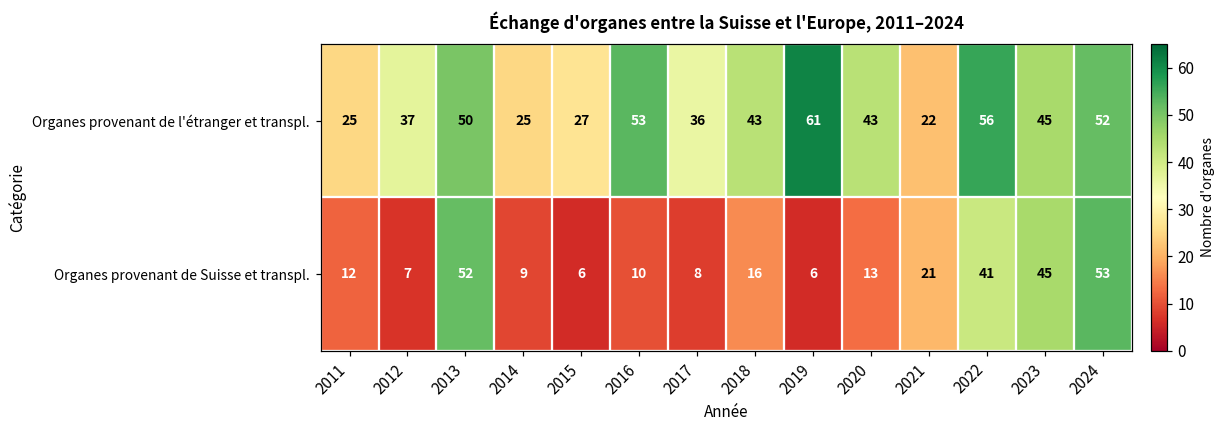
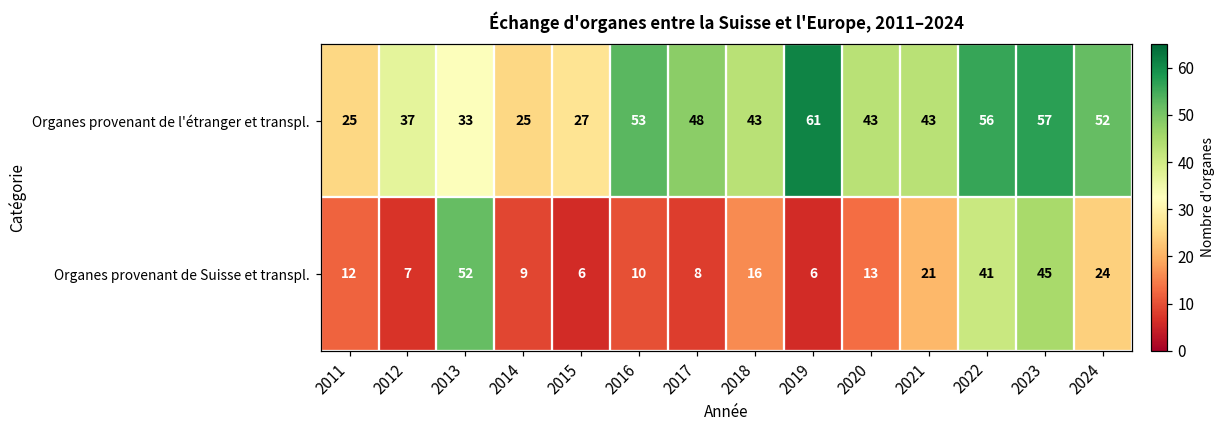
  {
    "Organes provenant de l'étranger et transpl.": {
      "2011": 25,
      "2012": 37,
-     "2013": 50,
+     "2013": 33,
      "2014": 25,
      "2015": 27,
      "2016": 53,
-     "2017": 36,
+     "2017": 48,
      "2018": 43,
      "2019": 61,
      "2020": 43,
-     "2021": 22,
+     "2021": 43,
      "2022": 56,
-     "2023": 45,
+     "2023": 57,
      "2024": 52
    },
    "Organes provenant de Suisse et transpl.": {
      "2011": 12,
      "2012": 7,
      "2013": 52,
      "2014": 9,
      "2015": 6,
      "2016": 10,
      "2017": 8,
      "2018": 16,
      "2019": 6,
      "2020": 13,
      "2021": 21,
      "2022": 41,
      "2023": 45,
-     "2024": 53
+     "2024": 24
    }
  }
